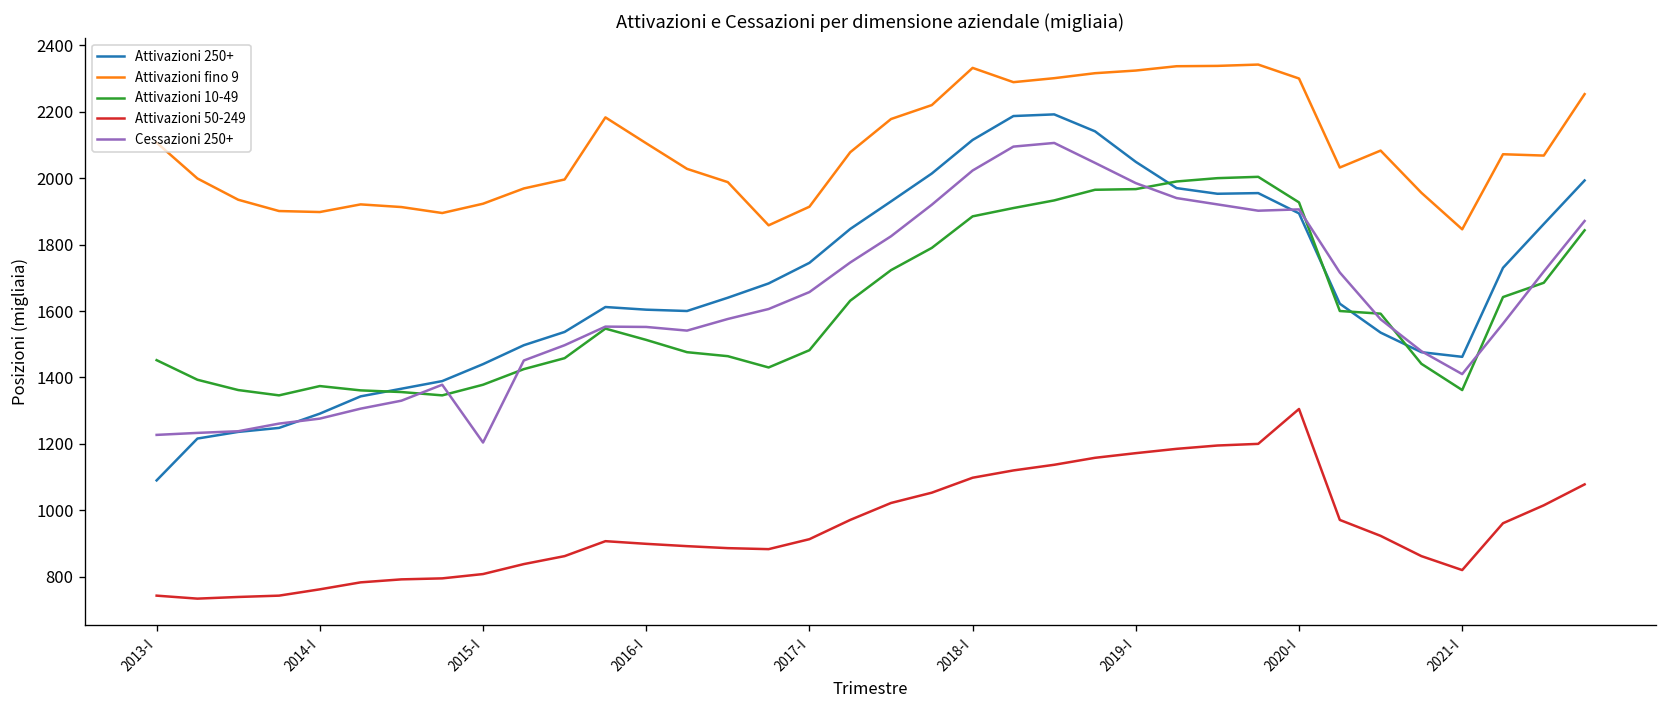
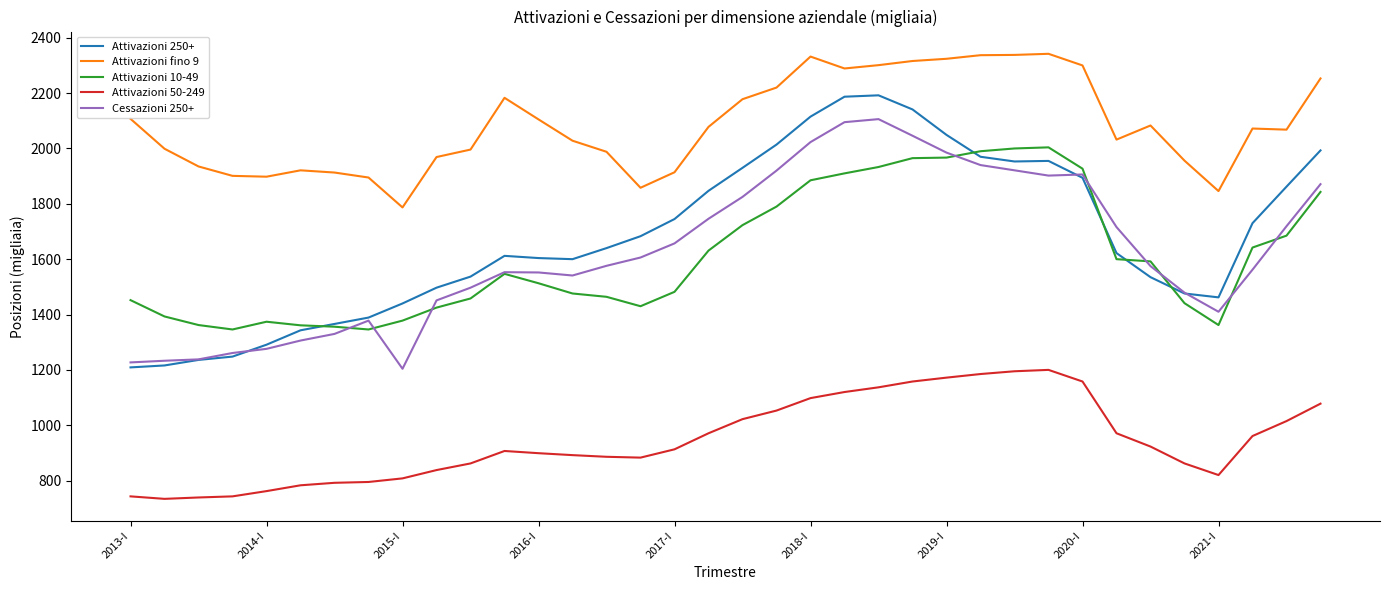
  {
    "Attivazioni 250+": {
-     "2013-I": 1090,
+     "2013-I": 1210,
      "2014-I": 1290,
      "2015-I": 1440,
      "2016-I": 1600,
      "2017-I": 1750,
      "2018-I": 2120,
      "2019-I": 2050,
      "2020-I": 1890,
      "2021-I": 1460
    },
    "Attivazioni fino 9": {
      "2013-I": 2110,
      "2014-I": 1900,
-     "2015-I": 1920,
+     "2015-I": 1790,
      "2016-I": 2110,
      "2017-I": 1910,
      "2018-I": 2330,
      "2019-I": 2320,
      "2020-I": 2300,
      "2021-I": 1850
    },
    "Attivazioni 10-49": {
      "2013-I": 1450,
      "2014-I": 1370,
      "2015-I": 1380,
      "2016-I": 1510,
      "2017-I": 1480,
      "2018-I": 1890,
      "2019-I": 1970,
      "2020-I": 1930,
      "2021-I": 1360
    },
    "Attivazioni 50-249": {
      "2013-I": 740,
      "2014-I": 760,
      "2015-I": 810,
      "2016-I": 900,
      "2017-I": 910,
      "2018-I": 1100,
      "2019-I": 1170,
-     "2020-I": 1310,
+     "2020-I": 1160,
      "2021-I": 820
    },
    "Cessazioni 250+": {
      "2013-I": 1230,
      "2014-I": 1280,
      "2015-I": 1200,
      "2016-I": 1550,
      "2017-I": 1660,
      "2018-I": 2020,
      "2019-I": 1990,
      "2020-I": 1910,
      "2021-I": 1410
    }
  }
